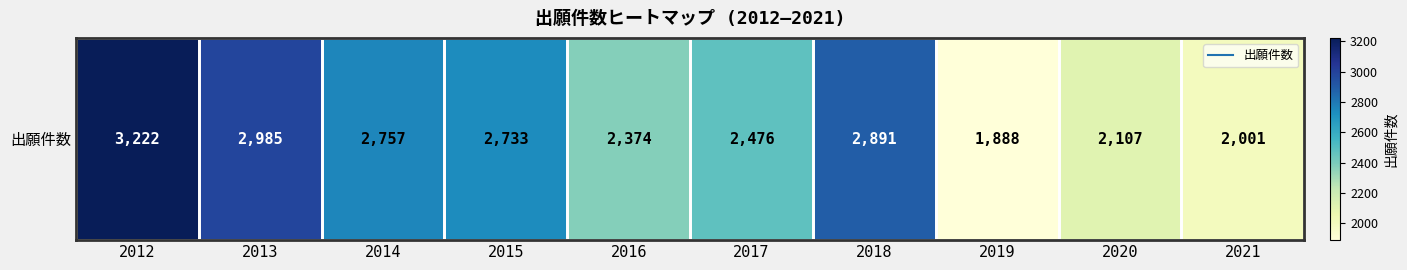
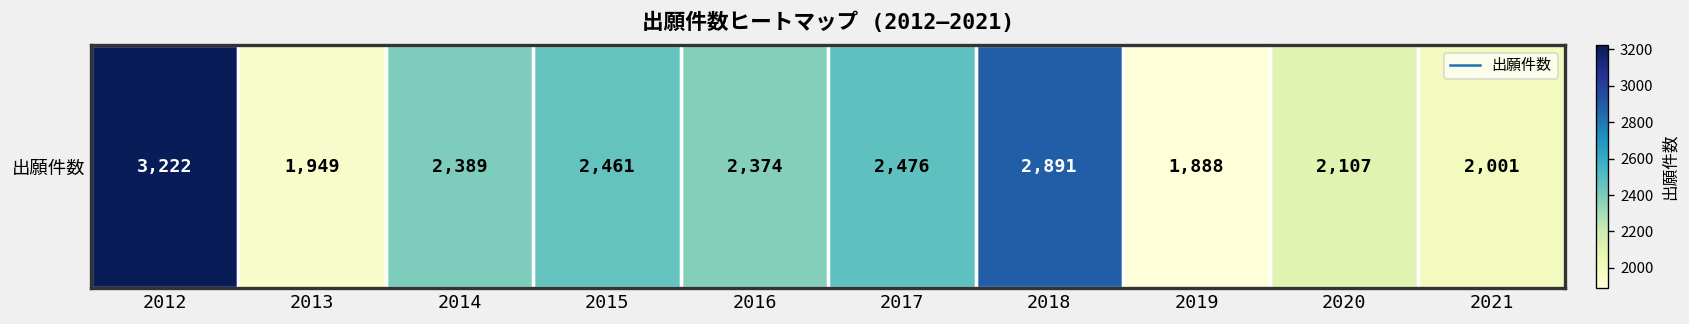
  {
    "出願件数": {
      "2012": "3,222",
-     "2013": "2,985",
-     "2014": "2,757",
-     "2015": "2,733",
+     "2013": "1,949",
+     "2014": "2,389",
+     "2015": "2,461",
      "2016": "2,374",
      "2017": "2,476",
      "2018": "2,891",
      "2019": "1,888",
      "2020": "2,107",
      "2021": "2,001"
    }
  }
